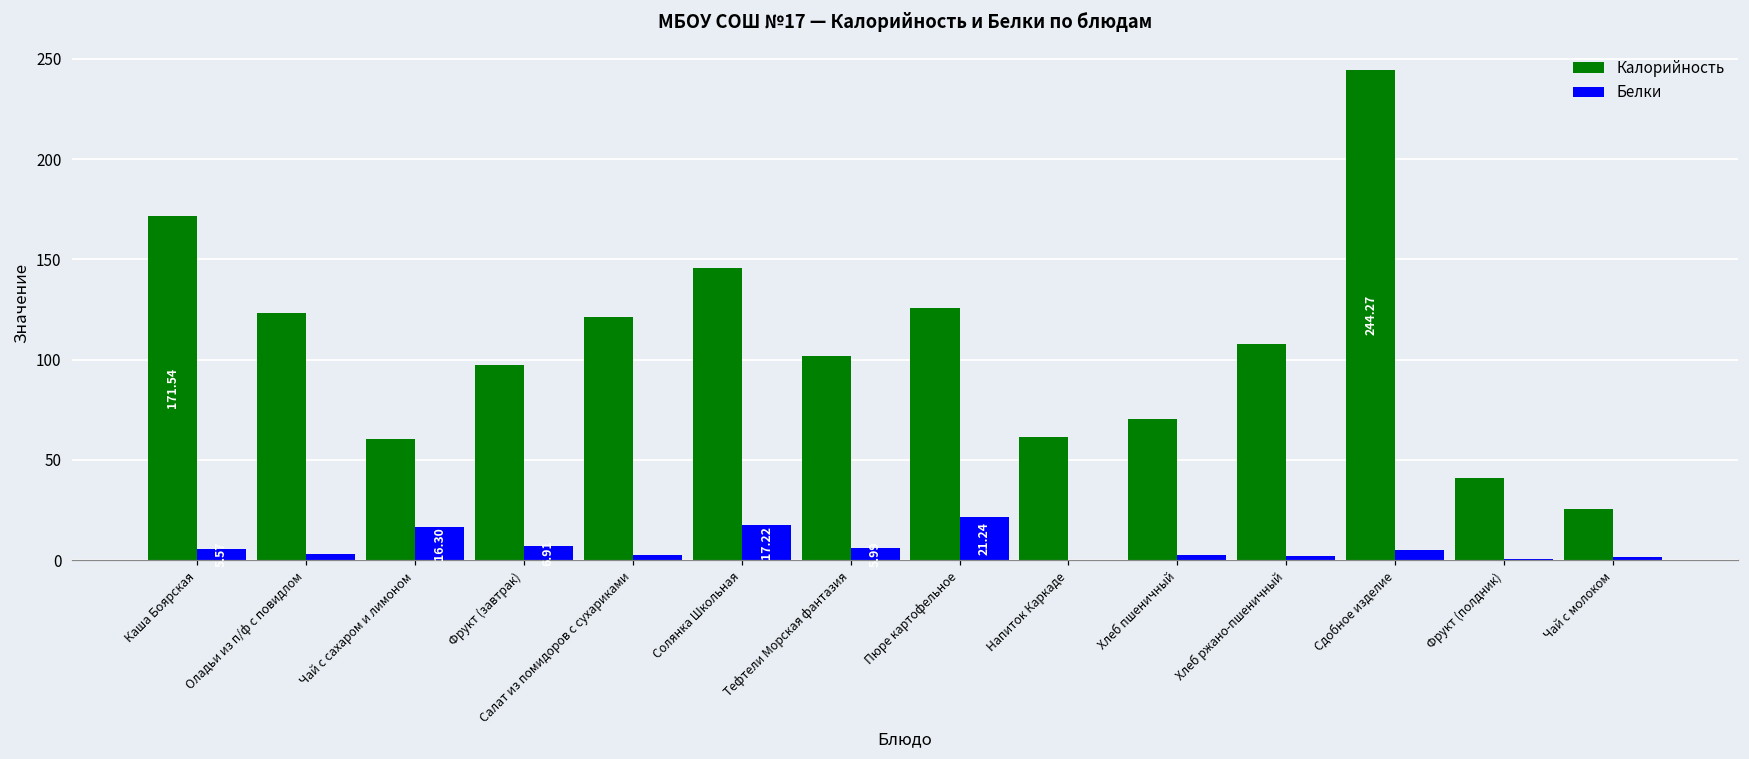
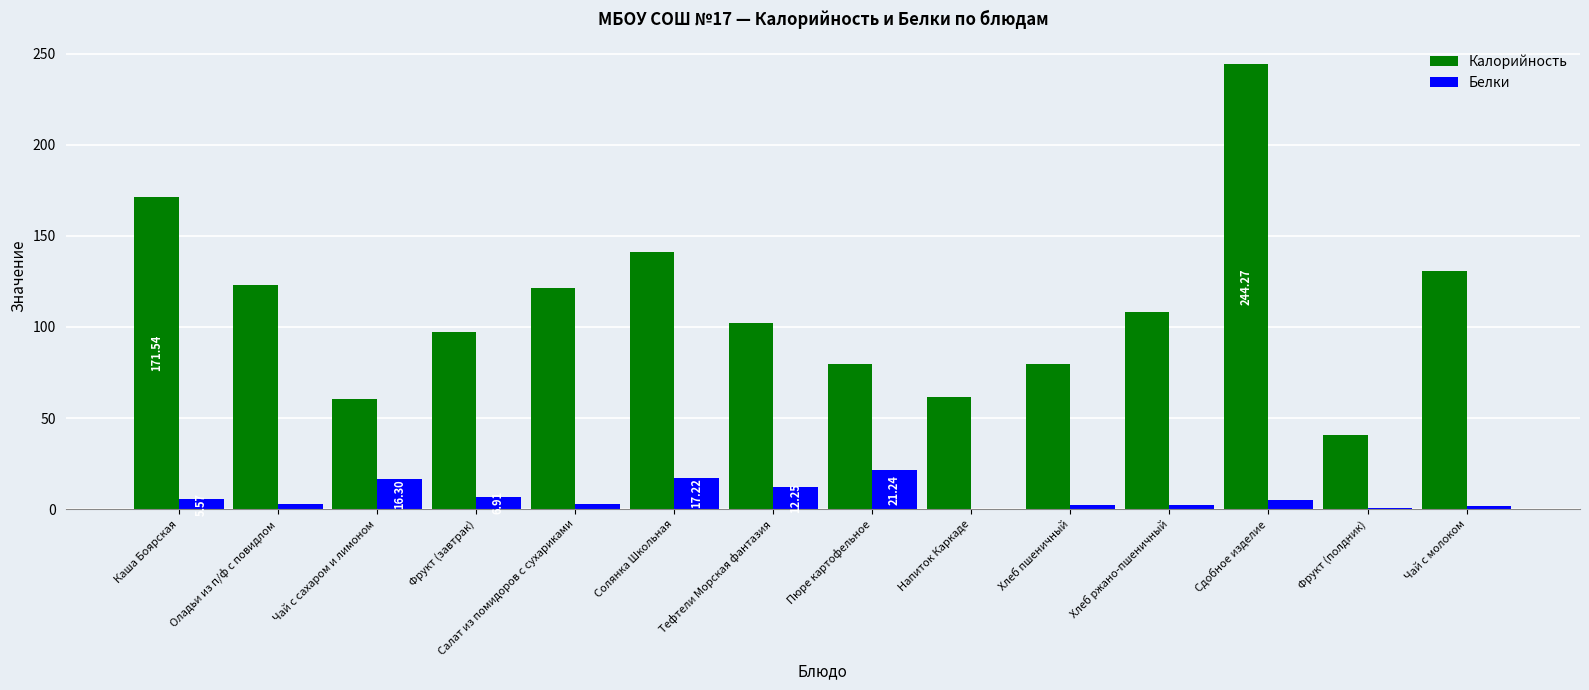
  {
    "Калорийность": {
      "Оладьи из п/ф с повидлом": 123,
      "Чай с сахаром и лимоном": 61,
      "Фрукт (завтрак)": 97,
      "Салат из помидоров с сухариками": 121,
-     "Солянка Школьная": 146,
+     "Солянка Школьная": 141,
      "Тефтели Морская фантазия": 102,
-     "Пюре картофельное": 126,
+     "Пюре картофельное": 80,
      "Напиток Каркаде": 62,
-     "Хлеб пшеничный": 70,
+     "Хлеб пшеничный": 80,
      "Хлеб ржано-пшеничный": 108,
      "Фрукт (полдник)": 41,
-     "Чай с молоком": 26
+     "Чай с молоком": 131
    },
    "Белки": {
      "Каша Боярская": 6,
      "Оладьи из п/ф с повидлом": 3,
      "Салат из помидоров с сухариками": 3,
-     "Тефтели Морская фантазия": 6,
+     "Тефтели Морская фантазия": 12,
      "Хлеб пшеничный": 2,
      "Хлеб ржано-пшеничный": 2,
      "Сдобное изделие": 5,
      "Чай с молоком": 2
    }
  }
